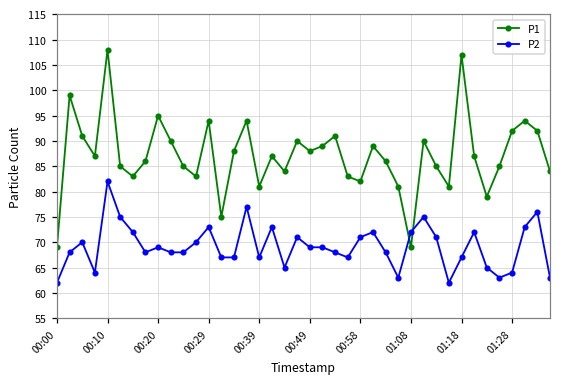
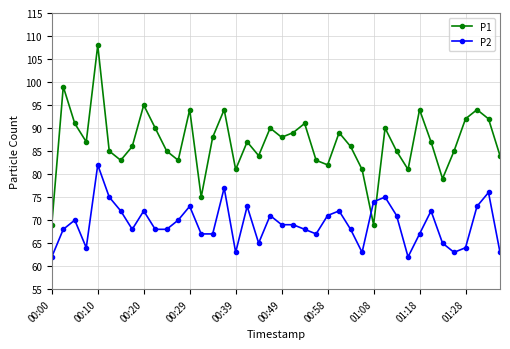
  {
    "P1": {
      "00:00": 69,
      "00:10": 108,
      "00:20": 95,
      "00:29": 94,
      "00:39": 81,
      "00:49": 88,
      "00:58": 82,
      "01:08": 69,
-     "01:18": 107,
+     "01:18": 94,
      "01:28": 92
    },
    "P2": {
      "00:00": 62,
      "00:10": 82,
-     "00:20": 69,
+     "00:20": 72,
      "00:29": 73,
-     "00:39": 67,
+     "00:39": 63,
      "00:49": 69,
      "00:58": 71,
-     "01:08": 72,
+     "01:08": 74,
      "01:18": 67,
      "01:28": 64
    }
  }
